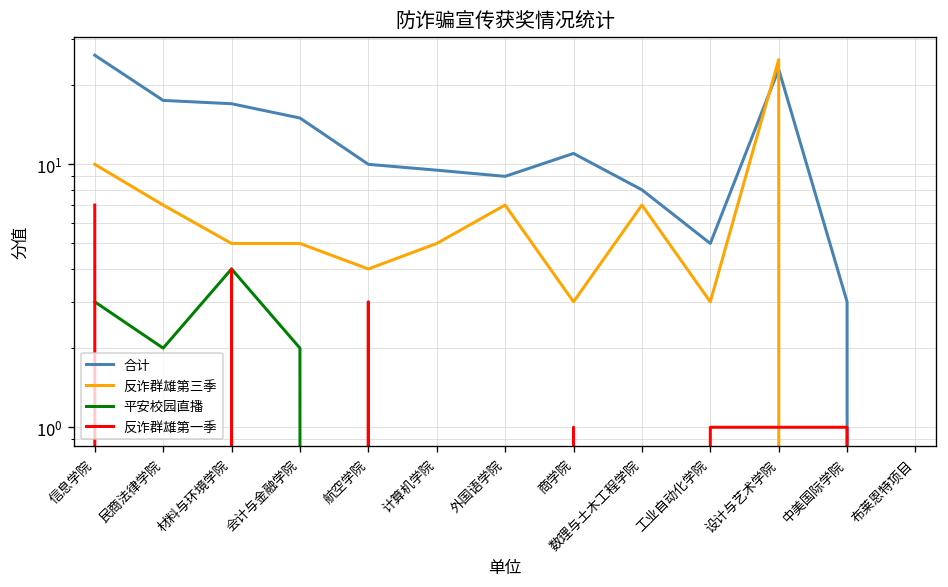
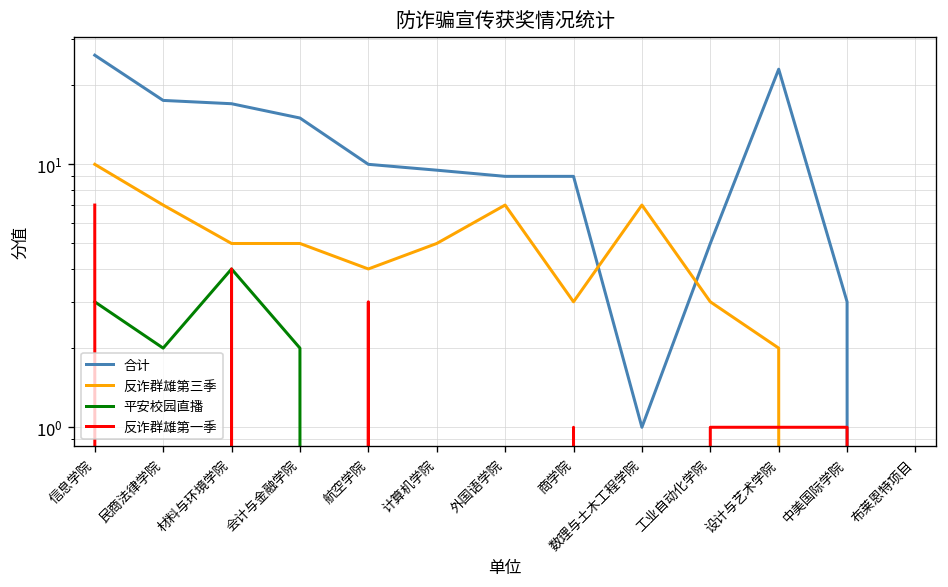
  {
    "合计": {
      "信息学院": 26,
      "民商法律学院": 18,
      "材料与环境学院": 17,
      "会计与金融学院": 15,
      "航空学院": 10,
      "计算机学院": 9.5,
      "外国语学院": 9,
-     "商学院": 11,
-     "数理与土木工程学院": 8,
+     "商学院": 9,
+     "数理与土木工程学院": 1,
      "工业自动化学院": 5,
      "设计与艺术学院": 23,
      "中美国际学院": 3
    },
    "反诈群雄第三季": {
      "信息学院": 10,
      "民商法律学院": 7,
      "材料与环境学院": 5,
      "会计与金融学院": 5,
      "航空学院": 4,
      "计算机学院": 5,
      "外国语学院": 7,
      "商学院": 3,
      "数理与土木工程学院": 7,
      "工业自动化学院": 3,
-     "设计与艺术学院": 25
+     "设计与艺术学院": 2
    },
    "平安校园直播": {
      "信息学院": 3,
      "民商法律学院": 2,
      "会计与金融学院": 2
    },
    "反诈群雄第一季": {
      "信息学院": 7,
      "航空学院": 3,
      "商学院": 1,
      "工业自动化学院": 1,
      "设计与艺术学院": 1,
      "中美国际学院": 1
    }
  }
